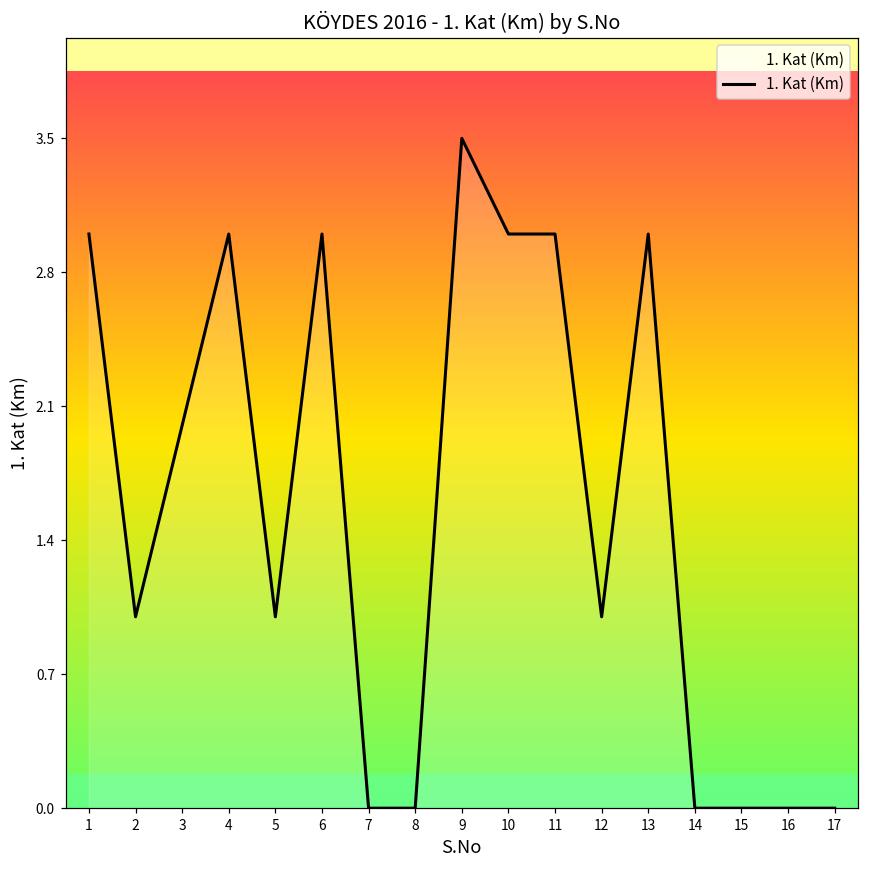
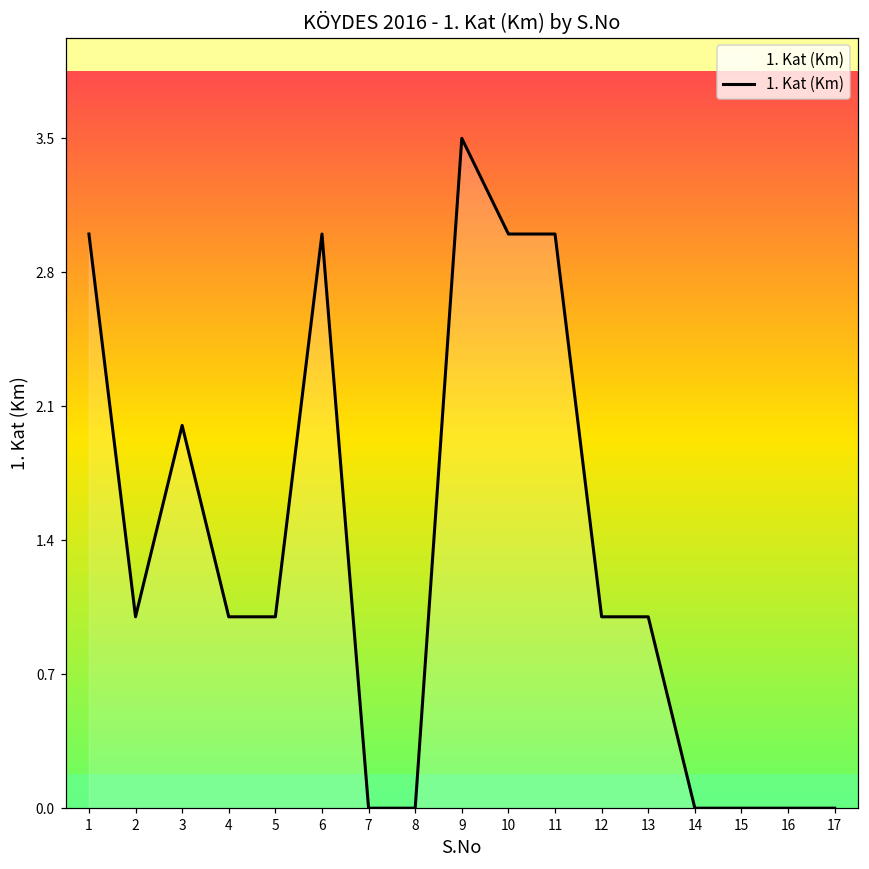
  {
    "1": 3,
    "2": 1,
    "3": 2,
-   "4": 3,
+   "4": 1,
    "5": 1,
    "6": 3,
    "9": 3.50,
    "10": 3,
    "11": 3,
    "12": 1,
-   "13": 3
+   "13": 1
  }
